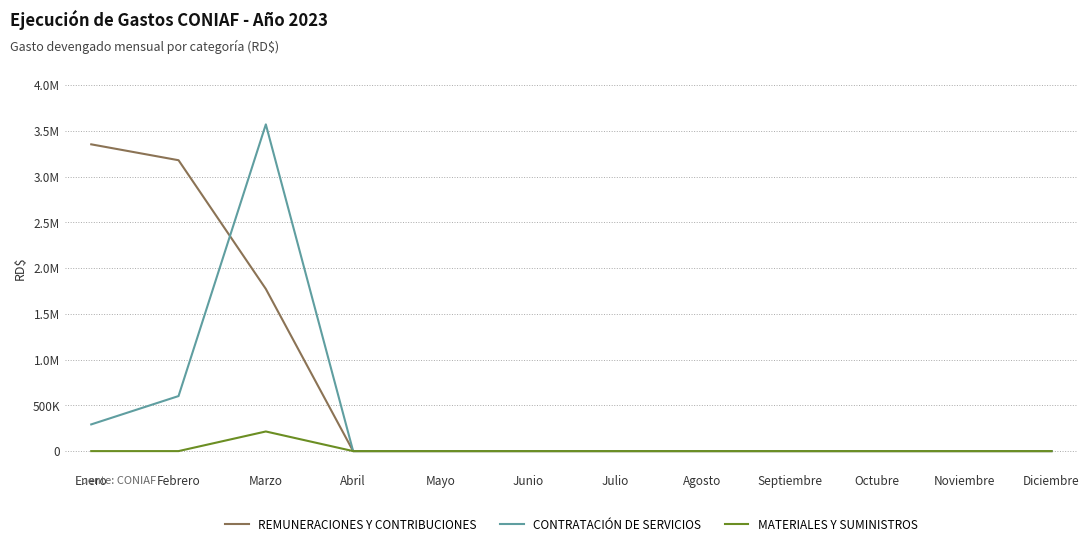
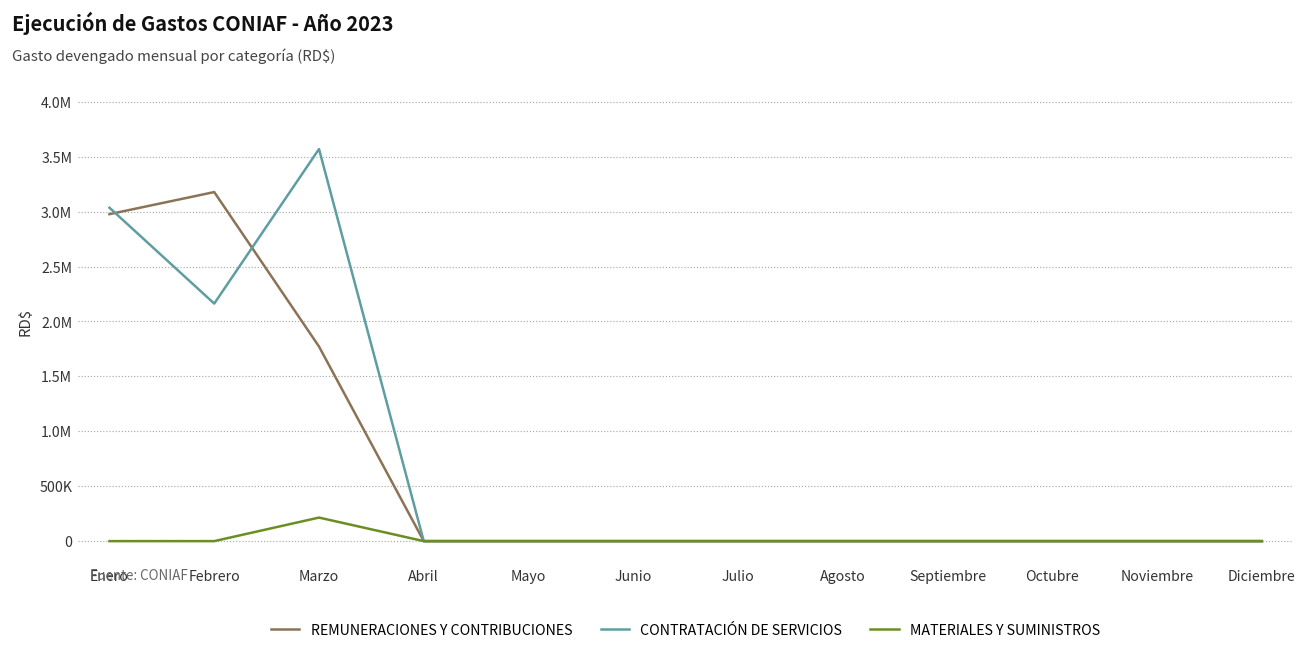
  {
    "REMUNERACIONES Y CONTRIBUCIONES": {
-     "Enero": 3400000,
+     "Enero": 3000000,
      "Febrero": 3200000,
      "Marzo": 1800000
    },
    "CONTRATACIÓN DE SERVICIOS": {
-     "Enero": 300000,
-     "Febrero": 600000,
+     "Enero": 3000000,
+     "Febrero": 2200000,
      "Marzo": 3600000
    },
    "MATERIALES Y SUMINISTROS": {
      "Enero": 0,
      "Febrero": 0,
      "Marzo": 200000
    }
  }
